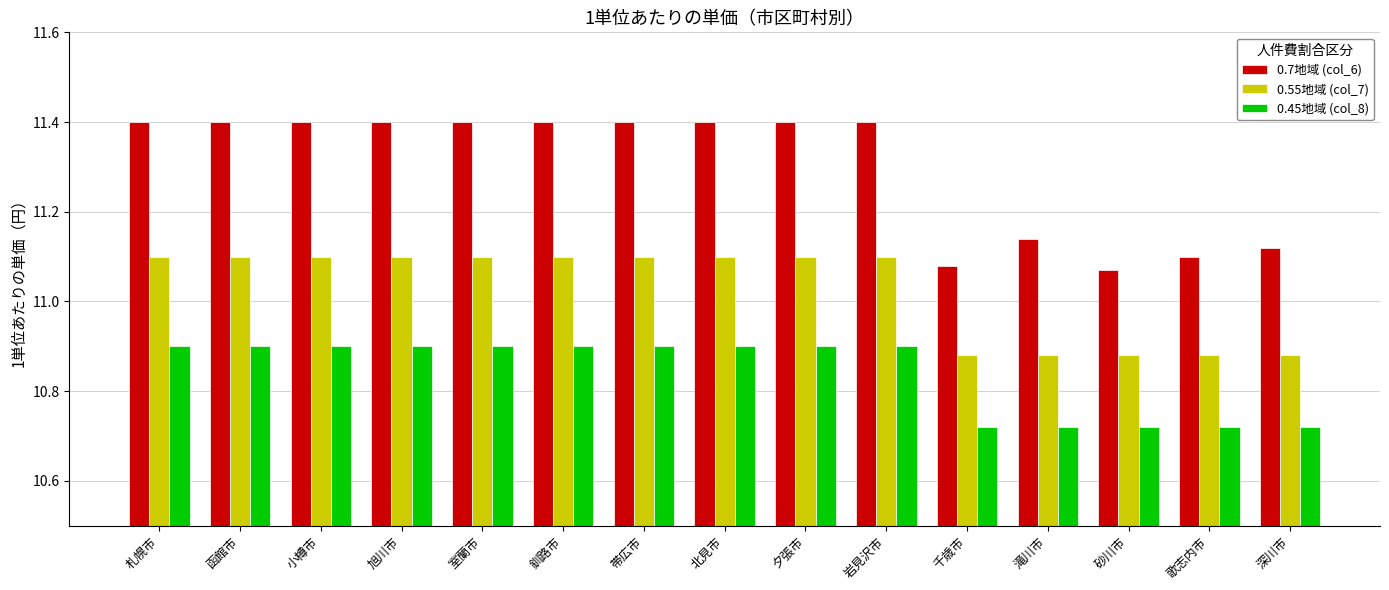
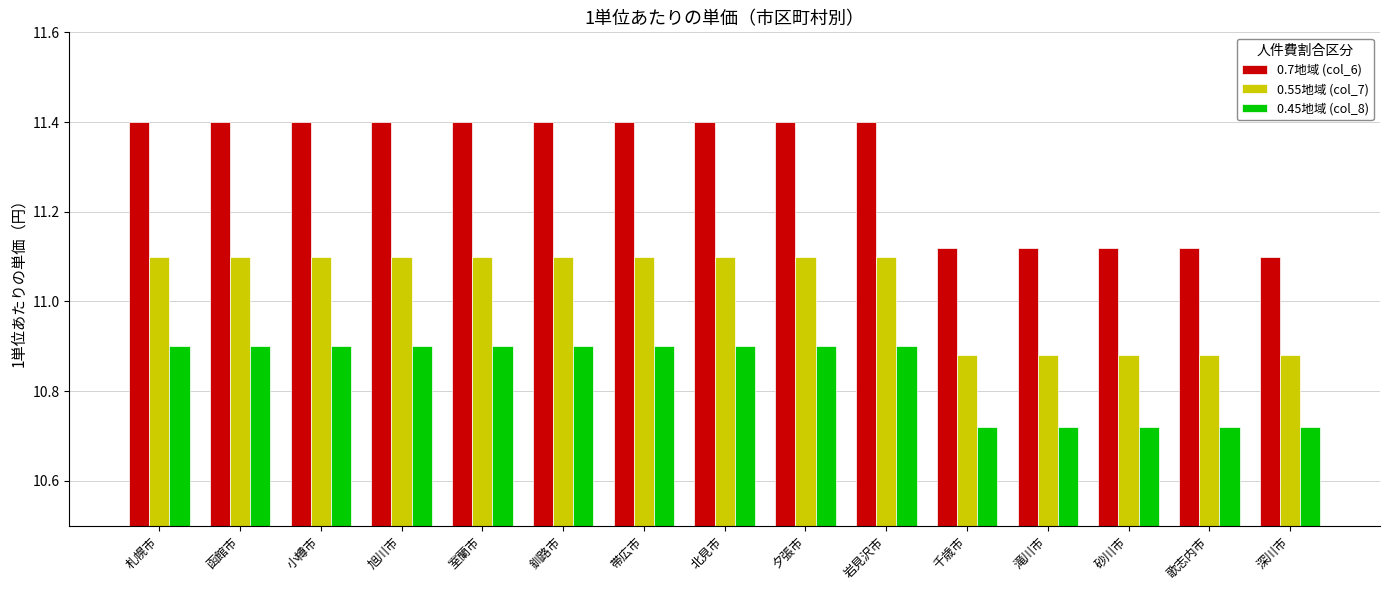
  {
    "0.7地域 (col_6)": {
      "札幌市": 11.40,
      "函館市": 11.40,
      "小樽市": 11.40,
      "旭川市": 11.40,
      "室蘭市": 11.40,
      "釧路市": 11.40,
      "帯広市": 11.40,
      "北見市": 11.40,
      "夕張市": 11.40,
      "岩見沢市": 11.40,
-     "千歳市": 11.08,
-     "滝川市": 11.14,
-     "砂川市": 11.07,
-     "歌志内市": 11.10,
-     "深川市": 11.12
+     "千歳市": 11.12,
+     "滝川市": 11.12,
+     "砂川市": 11.12,
+     "歌志内市": 11.12,
+     "深川市": 11.10
    },
    "0.55地域 (col_7)": {
      "札幌市": 11.10,
      "函館市": 11.10,
      "小樽市": 11.10,
      "旭川市": 11.10,
      "室蘭市": 11.10,
      "釧路市": 11.10,
      "帯広市": 11.10,
      "北見市": 11.10,
      "夕張市": 11.10,
      "岩見沢市": 11.10,
      "千歳市": 10.88,
      "滝川市": 10.88,
      "砂川市": 10.88,
      "歌志内市": 10.88,
      "深川市": 10.88
    },
    "0.45地域 (col_8)": {
      "札幌市": 10.90,
      "函館市": 10.90,
      "小樽市": 10.90,
      "旭川市": 10.90,
      "室蘭市": 10.90,
      "釧路市": 10.90,
      "帯広市": 10.90,
      "北見市": 10.90,
      "夕張市": 10.90,
      "岩見沢市": 10.90,
      "千歳市": 10.72,
      "滝川市": 10.72,
      "砂川市": 10.72,
      "歌志内市": 10.72,
      "深川市": 10.72
    }
  }
